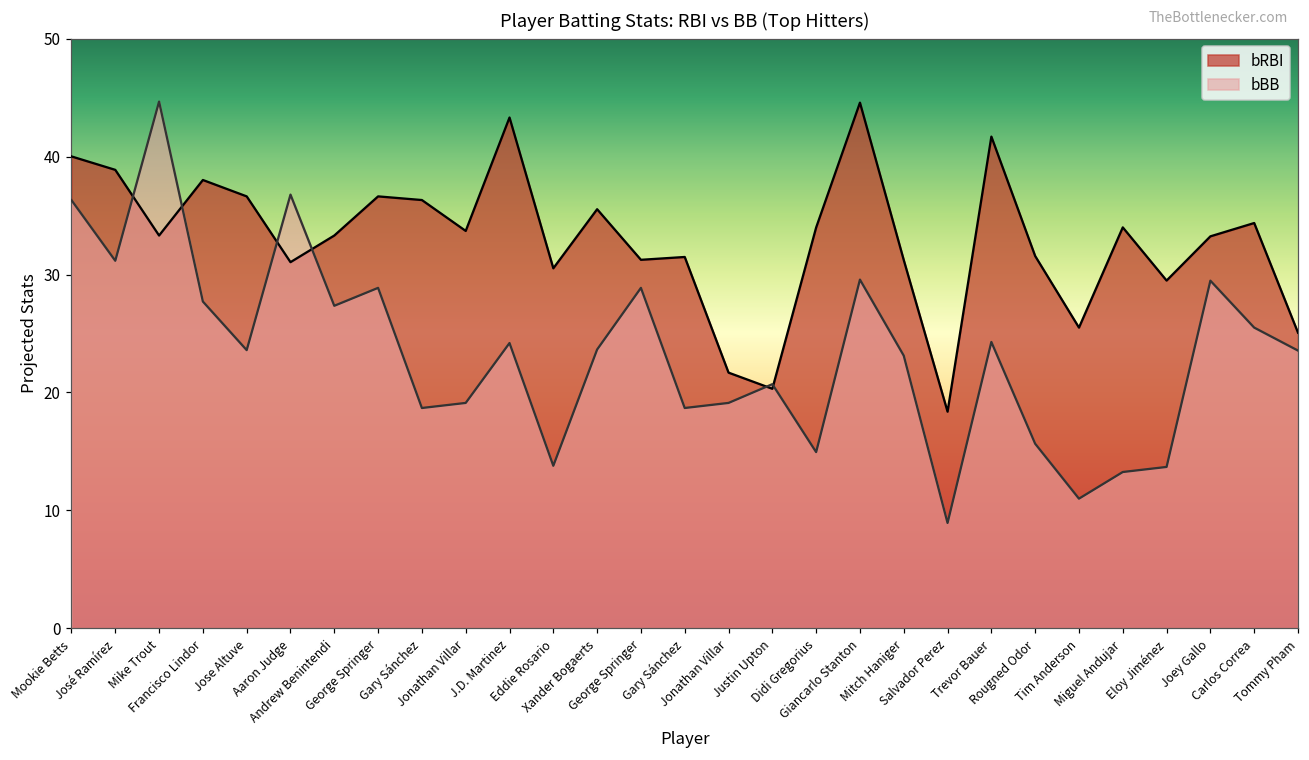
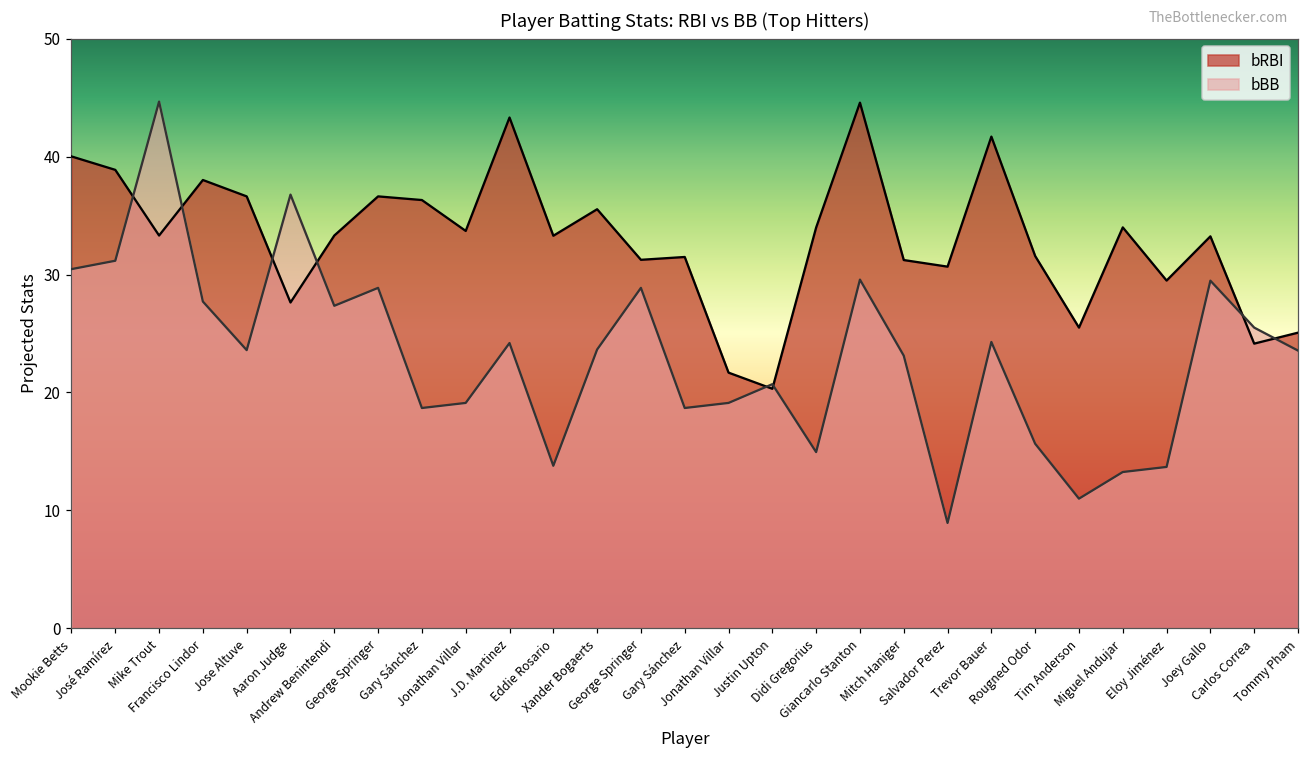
  {
    "bRBI": {
      "Mookie Betts": 40.0,
      "José Ramírez": 38.9,
      "Mike Trout": 33.3,
      "Francisco Lindor": 38.0,
      "Jose Altuve": 36.6,
-     "Aaron Judge": 31.1,
+     "Aaron Judge": 27.6,
      "Andrew Benintendi": 33.3,
      "J.D. Martinez": 43.3,
-     "Eddie Rosario": 30.5,
+     "Eddie Rosario": 33.3,
      "Xander Bogaerts": 35.5,
      "Justin Upton": 20.3,
      "Didi Gregorius": 34.0,
      "Giancarlo Stanton": 44.6,
      "Mitch Haniger": 31.2,
-     "Salvador Perez": 18.4,
+     "Salvador Perez": 30.7,
      "Trevor Bauer": 41.7,
      "Rougned Odor": 31.6,
      "Tim Anderson": 25.5,
      "Miguel Andujar": 34.0,
      "Eloy Jiménez": 29.5,
      "Joey Gallo": 33.2,
-     "Carlos Correa": 34.4,
+     "Carlos Correa": 24.1,
      "Tommy Pham": 25.1
    },
    "bBB": {
-     "Mookie Betts": 36.3,
+     "Mookie Betts": 30.5,
      "José Ramírez": 31.2,
      "Mike Trout": 44.7,
      "Francisco Lindor": 27.7,
      "Jose Altuve": 23.6,
      "Aaron Judge": 36.8,
      "Andrew Benintendi": 27.4,
      "J.D. Martinez": 24.2,
      "Eddie Rosario": 13.8,
      "Xander Bogaerts": 23.6,
      "Justin Upton": 20.7,
      "Didi Gregorius": 14.9,
      "Giancarlo Stanton": 29.6,
      "Mitch Haniger": 23.1,
      "Salvador Perez": 8.9,
      "Trevor Bauer": 24.3,
      "Rougned Odor": 15.7,
      "Tim Anderson": 11.0,
      "Miguel Andujar": 13.3,
      "Eloy Jiménez": 13.7,
      "Joey Gallo": 29.5,
      "Carlos Correa": 25.5,
      "Tommy Pham": 23.6
    }
  }
